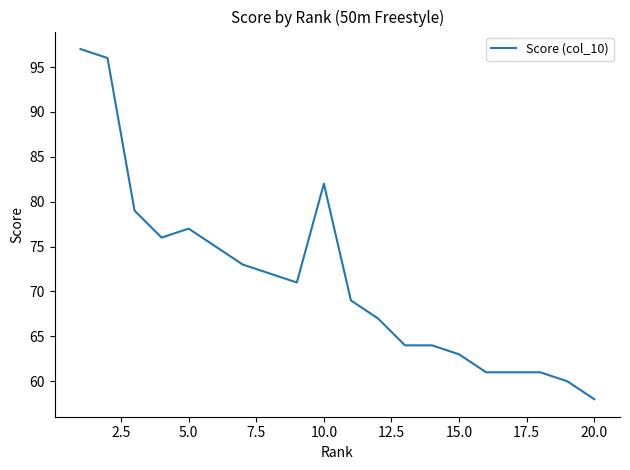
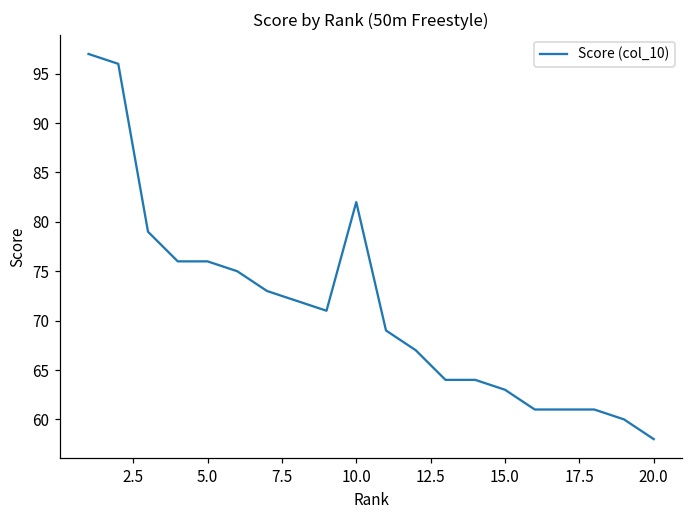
  {
-   "5.0": 77,
+   "5.0": 76,
    "10.0": 82,
    "15.0": 63,
    "20.0": 58
  }
